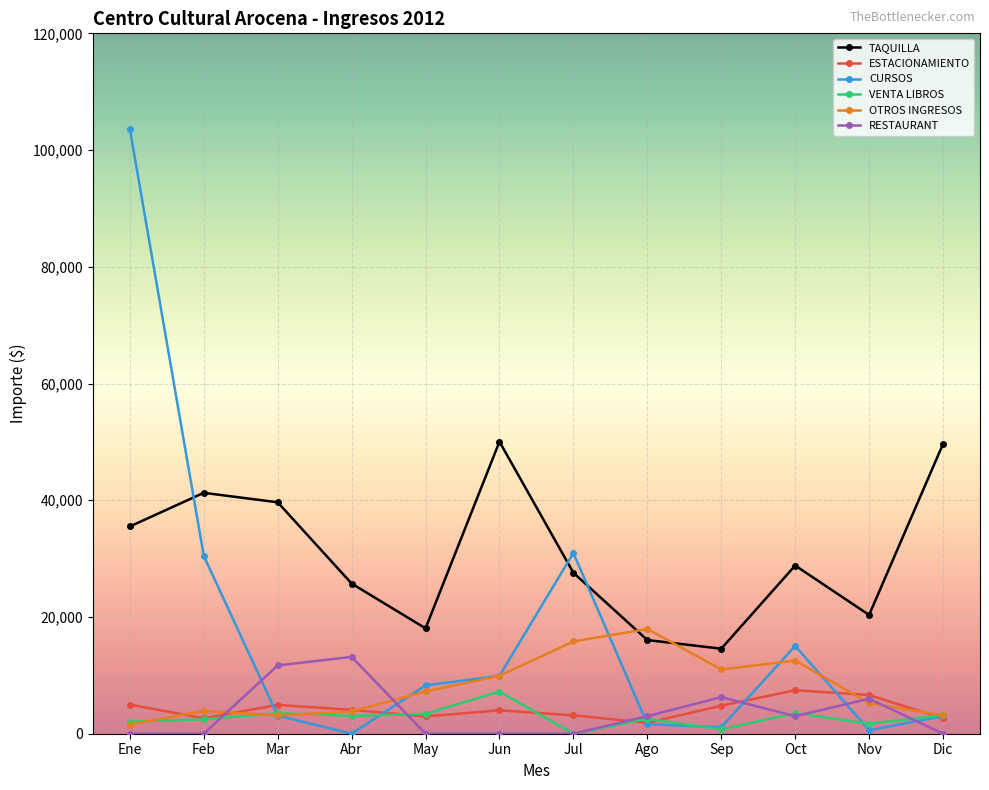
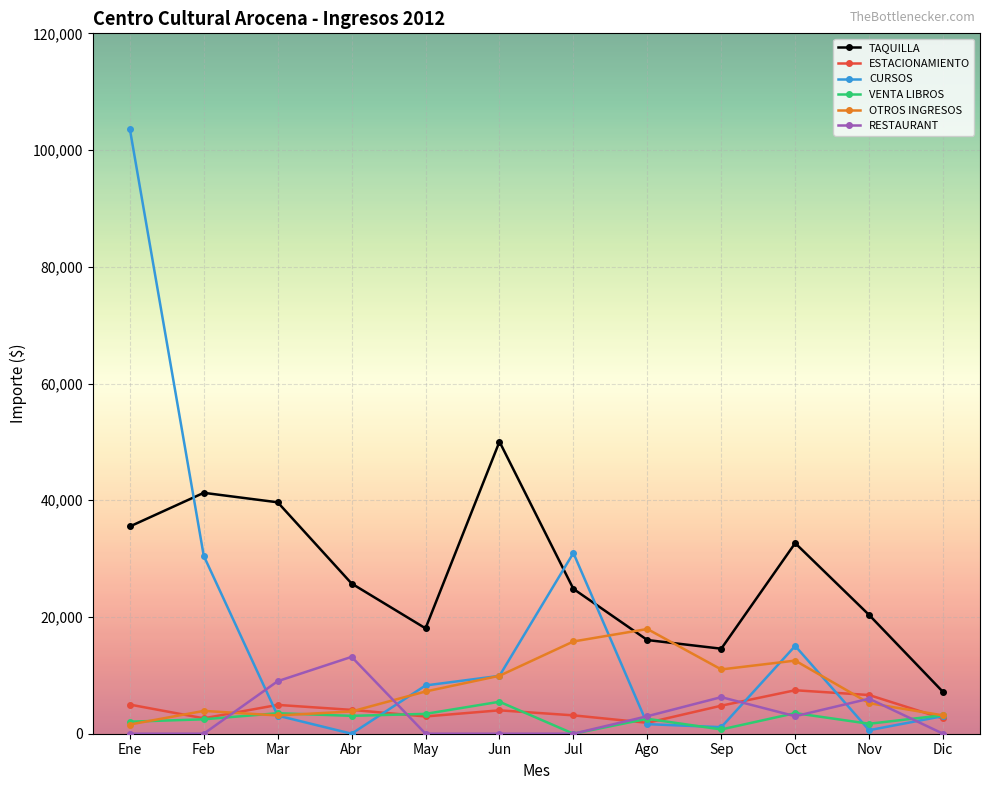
  {
    "TAQUILLA": {
      "Ene": "36,000",
      "Feb": "41,000",
      "Mar": "40,000",
      "Abr": "26,000",
      "May": "18,000",
      "Jun": "50,000",
-     "Jul": "28,000",
+     "Jul": "25,000",
      "Ago": "16,000",
      "Sep": "15,000",
-     "Oct": "29,000",
+     "Oct": "33,000",
      "Nov": "20,000",
-     "Dic": "50,000"
+     "Dic": "7,000"
    },
    "CURSOS": {
      "Ene": "104,000",
      "Feb": "30,000",
      "Abr": "0",
      "May": "8,000",
      "Jul": "31,000",
      "Oct": "15,000",
      "Nov": "1,000"
    },
    "VENTA LIBROS": {
      "Ene": "2,000",
      "Abr": "3,000",
      "May": "3,000",
-     "Jun": "7,000",
+     "Jun": "5,000",
      "Ago": "3,000",
      "Oct": "4,000",
      "Nov": "2,000"
    },
    "RESTAURANT": {
      "Ene": "0",
      "Feb": "0",
-     "Mar": "12,000",
+     "Mar": "9,000",
      "Abr": "13,000",
      "May": "0",
      "Jun": "0",
      "Ago": "3,000",
      "Sep": "6,000",
      "Oct": "3,000",
      "Nov": "6,000",
      "Dic": "0"
    }
  }
